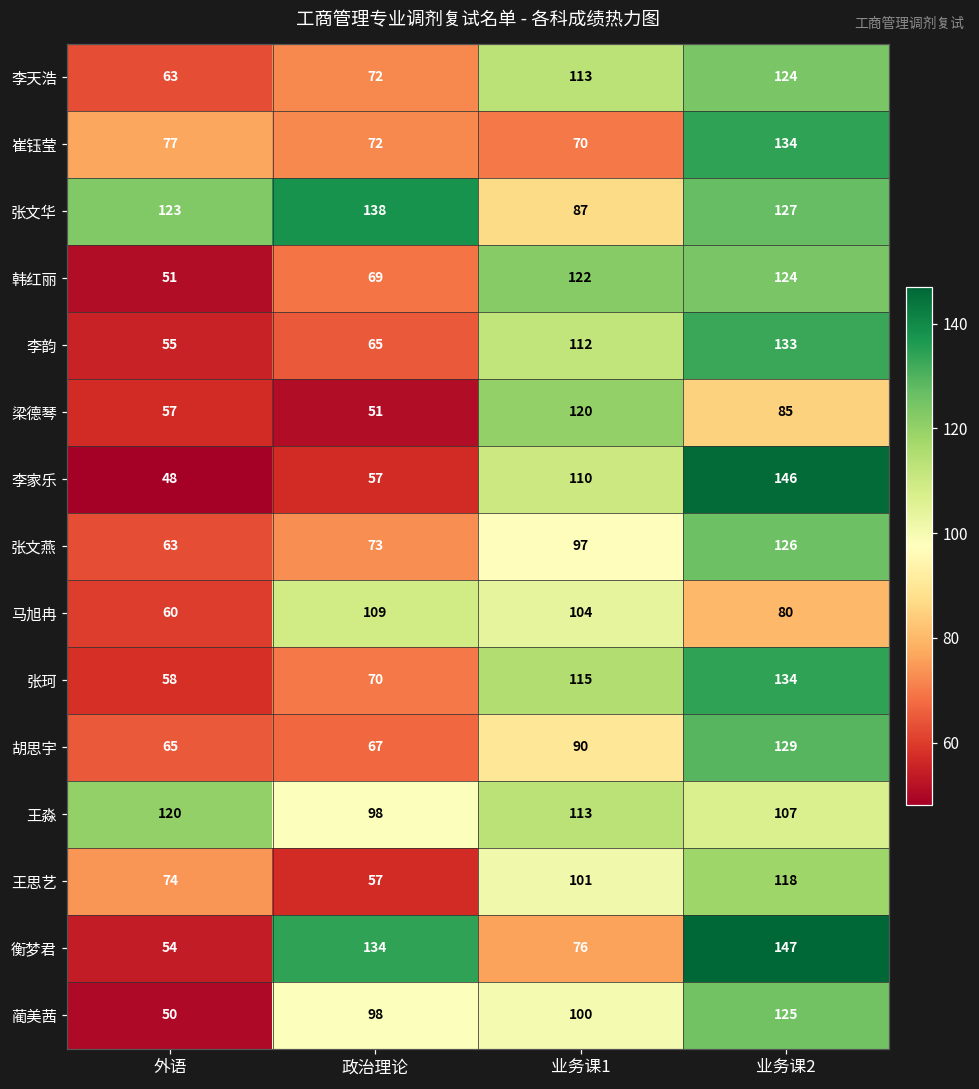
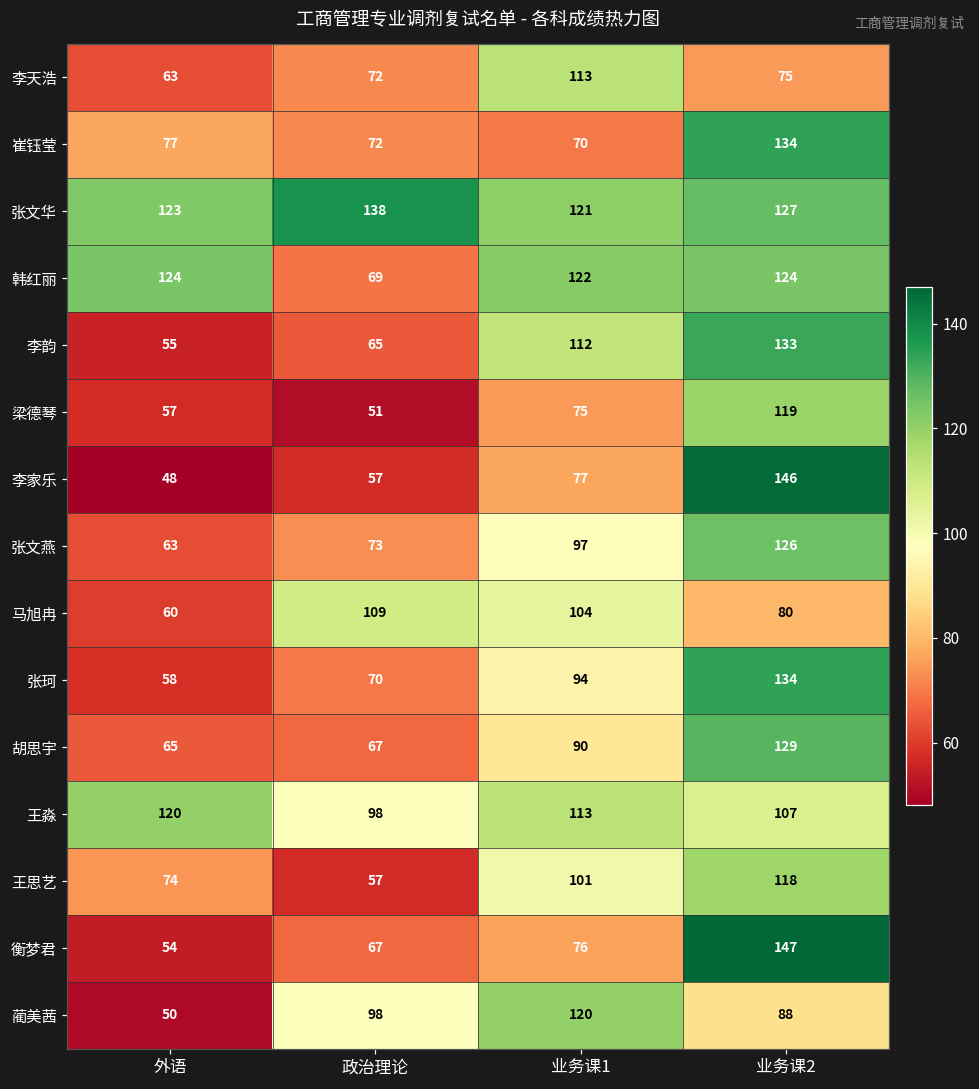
  {
    "李天浩": {
      "外语": 63,
      "政治理论": 72,
      "业务课1": 113,
-     "业务课2": 124
+     "业务课2": 75
    },
    "崔钰莹": {
      "外语": 77,
      "政治理论": 72,
      "业务课1": 70,
      "业务课2": 134
    },
    "张文华": {
      "外语": 123,
      "政治理论": 138,
-     "业务课1": 87,
+     "业务课1": 121,
      "业务课2": 127
    },
    "韩红丽": {
-     "外语": 51,
+     "外语": 124,
      "政治理论": 69,
      "业务课1": 122,
      "业务课2": 124
    },
    "李韵": {
      "外语": 55,
      "政治理论": 65,
      "业务课1": 112,
      "业务课2": 133
    },
    "梁德琴": {
      "外语": 57,
      "政治理论": 51,
-     "业务课1": 120,
-     "业务课2": 85
+     "业务课1": 75,
+     "业务课2": 119
    },
    "李家乐": {
      "外语": 48,
      "政治理论": 57,
-     "业务课1": 110,
+     "业务课1": 77,
      "业务课2": 146
    },
    "张文燕": {
      "外语": 63,
      "政治理论": 73,
      "业务课1": 97,
      "业务课2": 126
    },
    "马旭冉": {
      "外语": 60,
      "政治理论": 109,
      "业务课1": 104,
      "业务课2": 80
    },
    "张珂": {
      "外语": 58,
      "政治理论": 70,
-     "业务课1": 115,
+     "业务课1": 94,
      "业务课2": 134
    },
    "胡思宇": {
      "外语": 65,
      "政治理论": 67,
      "业务课1": 90,
      "业务课2": 129
    },
    "王淼": {
      "外语": 120,
      "政治理论": 98,
      "业务课1": 113,
      "业务课2": 107
    },
    "王思艺": {
      "外语": 74,
      "政治理论": 57,
      "业务课1": 101,
      "业务课2": 118
    },
    "衡梦君": {
      "外语": 54,
-     "政治理论": 134,
+     "政治理论": 67,
      "业务课1": 76,
      "业务课2": 147
    },
    "蔺美茜": {
      "外语": 50,
      "政治理论": 98,
-     "业务课1": 100,
-     "业务课2": 125
+     "业务课1": 120,
+     "业务课2": 88
    }
  }
